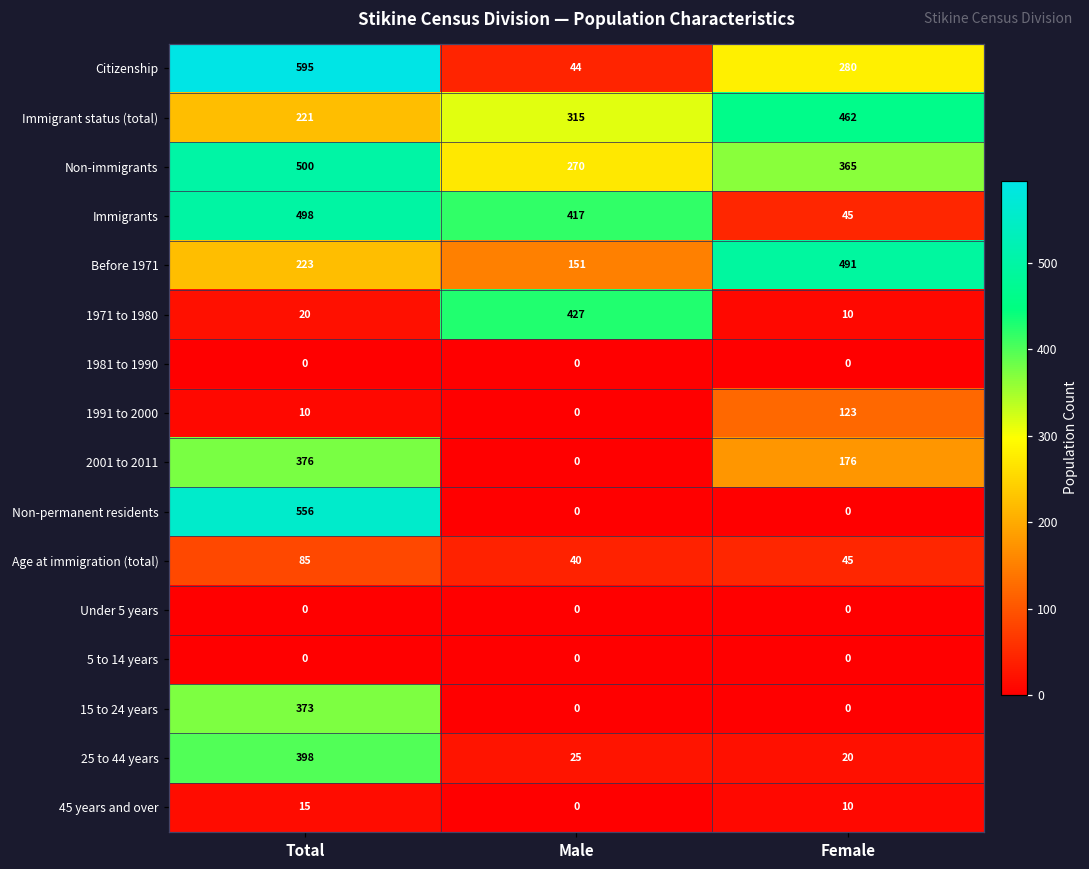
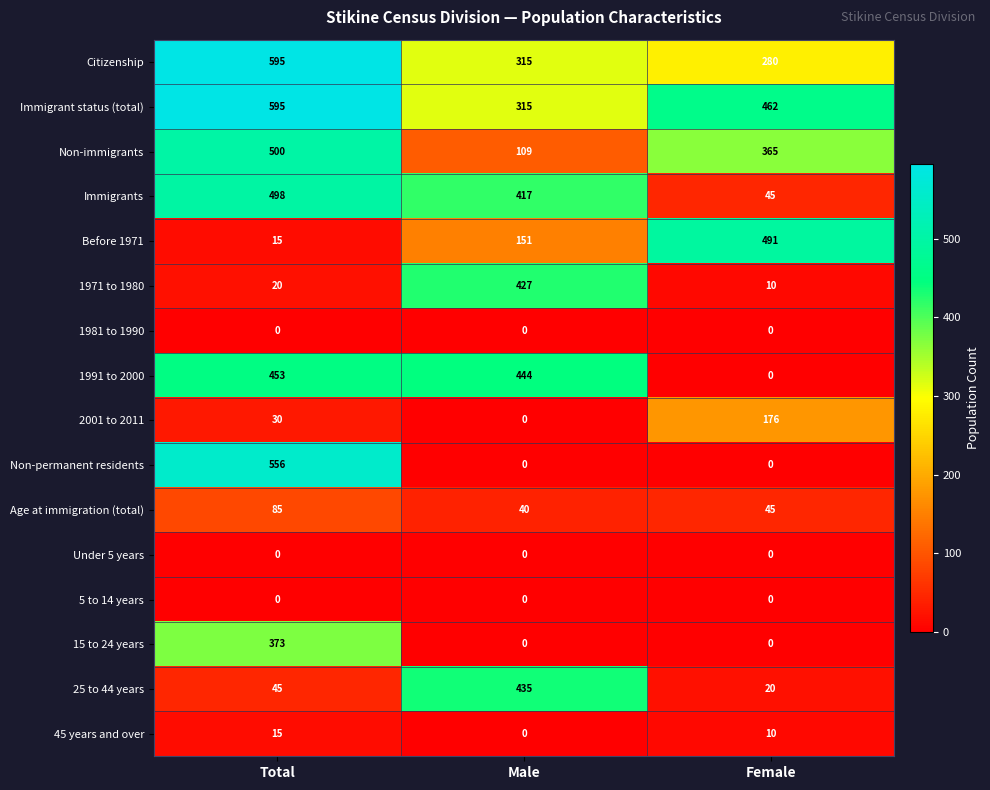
  {
    "Citizenship": {
      "Total": 595,
-     "Male": 44,
+     "Male": 315,
      "Female": 280
    },
    "Immigrant status (total)": {
-     "Total": 221,
+     "Total": 595,
      "Male": 315,
      "Female": 462
    },
    "Non-immigrants": {
      "Total": 500,
-     "Male": 270,
+     "Male": 109,
      "Female": 365
    },
    "Immigrants": {
      "Total": 498,
      "Male": 417,
      "Female": 45
    },
    "Before 1971": {
-     "Total": 223,
+     "Total": 15,
      "Male": 151,
      "Female": 491
    },
    "1971 to 1980": {
      "Total": 20,
      "Male": 427,
      "Female": 10
    },
    "1981 to 1990": {
      "Total": 0,
      "Male": 0,
      "Female": 0
    },
    "1991 to 2000": {
-     "Total": 10,
-     "Male": 0,
-     "Female": 123
+     "Total": 453,
+     "Male": 444,
+     "Female": 0
    },
    "2001 to 2011": {
-     "Total": 376,
+     "Total": 30,
      "Male": 0,
      "Female": 176
    },
    "Non-permanent residents": {
      "Total": 556,
      "Male": 0,
      "Female": 0
    },
    "Age at immigration (total)": {
      "Total": 85,
      "Male": 40,
      "Female": 45
    },
    "Under 5 years": {
      "Total": 0,
      "Male": 0,
      "Female": 0
    },
    "5 to 14 years": {
      "Total": 0,
      "Male": 0,
      "Female": 0
    },
    "15 to 24 years": {
      "Total": 373,
      "Male": 0,
      "Female": 0
    },
    "25 to 44 years": {
-     "Total": 398,
-     "Male": 25,
+     "Total": 45,
+     "Male": 435,
      "Female": 20
    },
    "45 years and over": {
      "Total": 15,
      "Male": 0,
      "Female": 10
    }
  }
